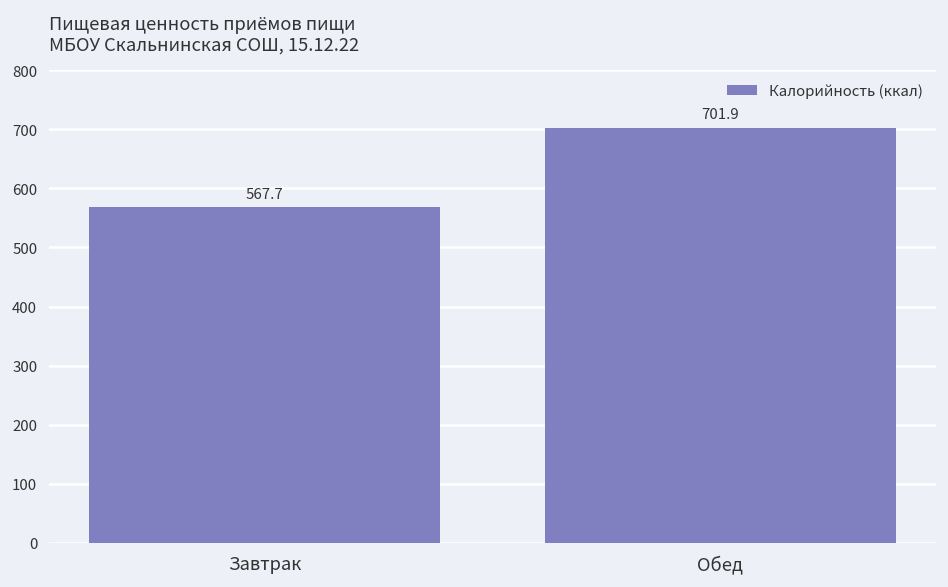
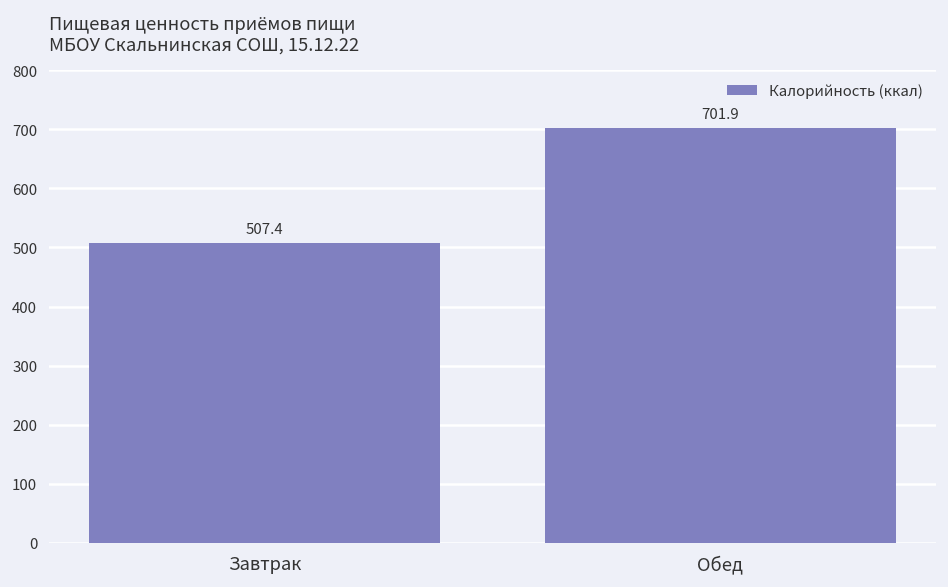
  {
-   "Завтрак": 567.7,
+   "Завтрак": 507.4,
    "Обед": 701.9
  }
